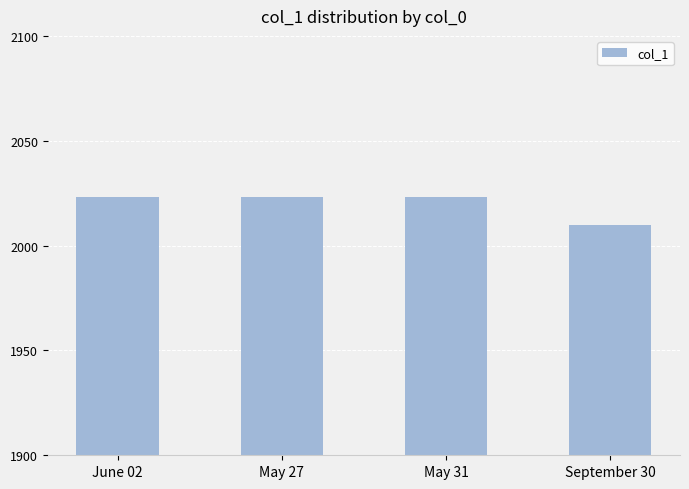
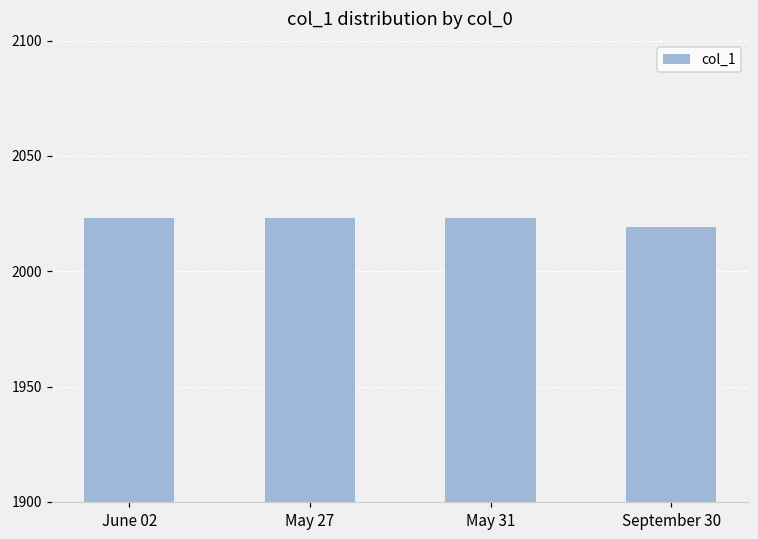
  {
    "June 02": 2023,
    "May 27": 2023,
    "May 31": 2023,
-   "September 30": 2010
+   "September 30": 2019
  }
